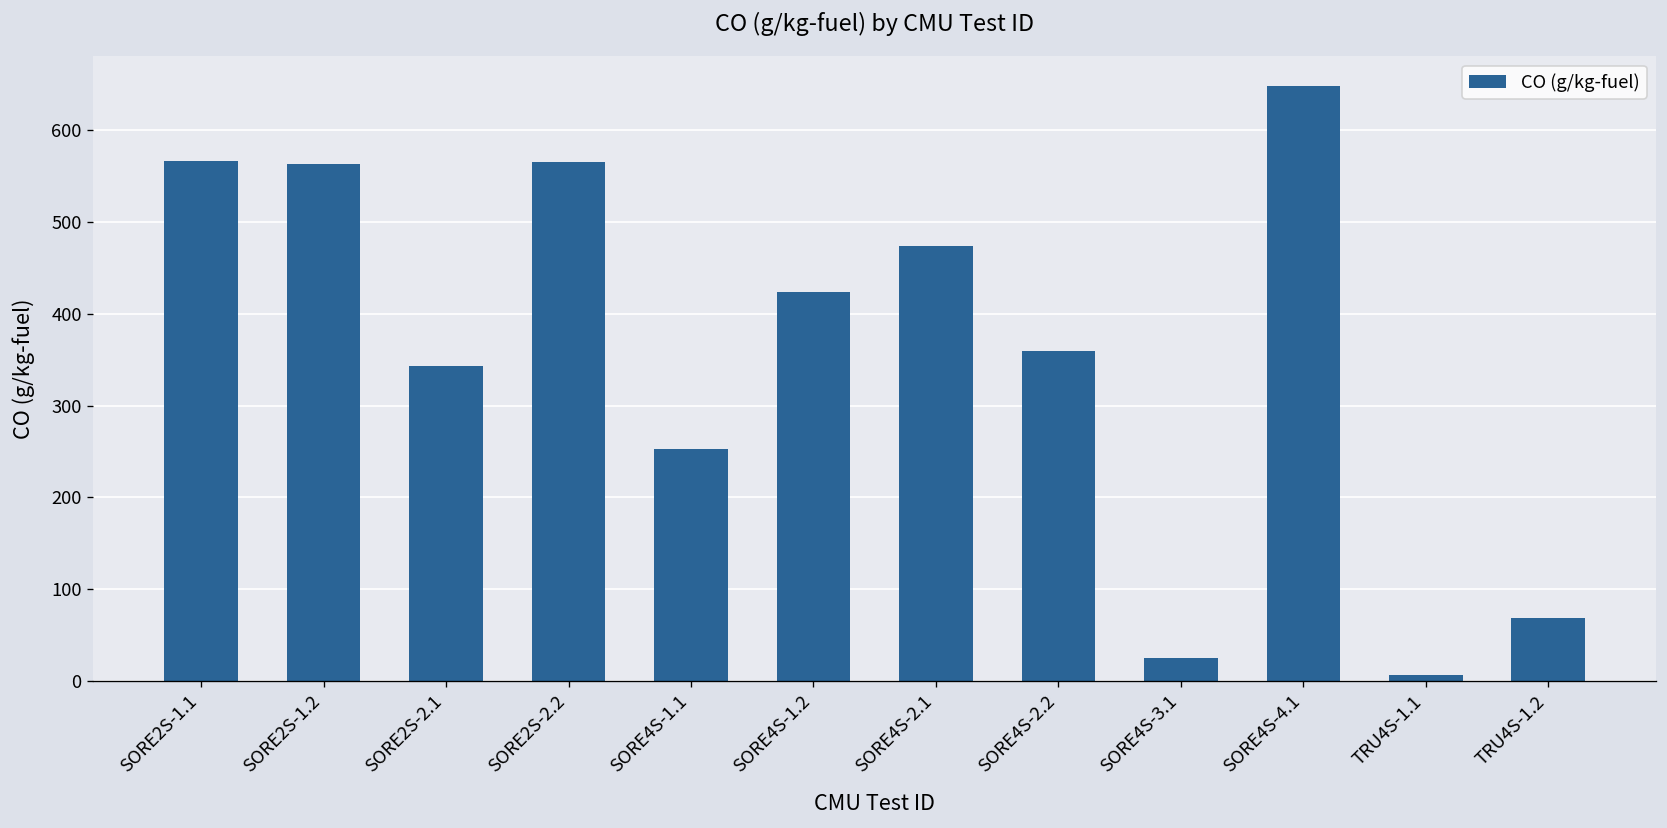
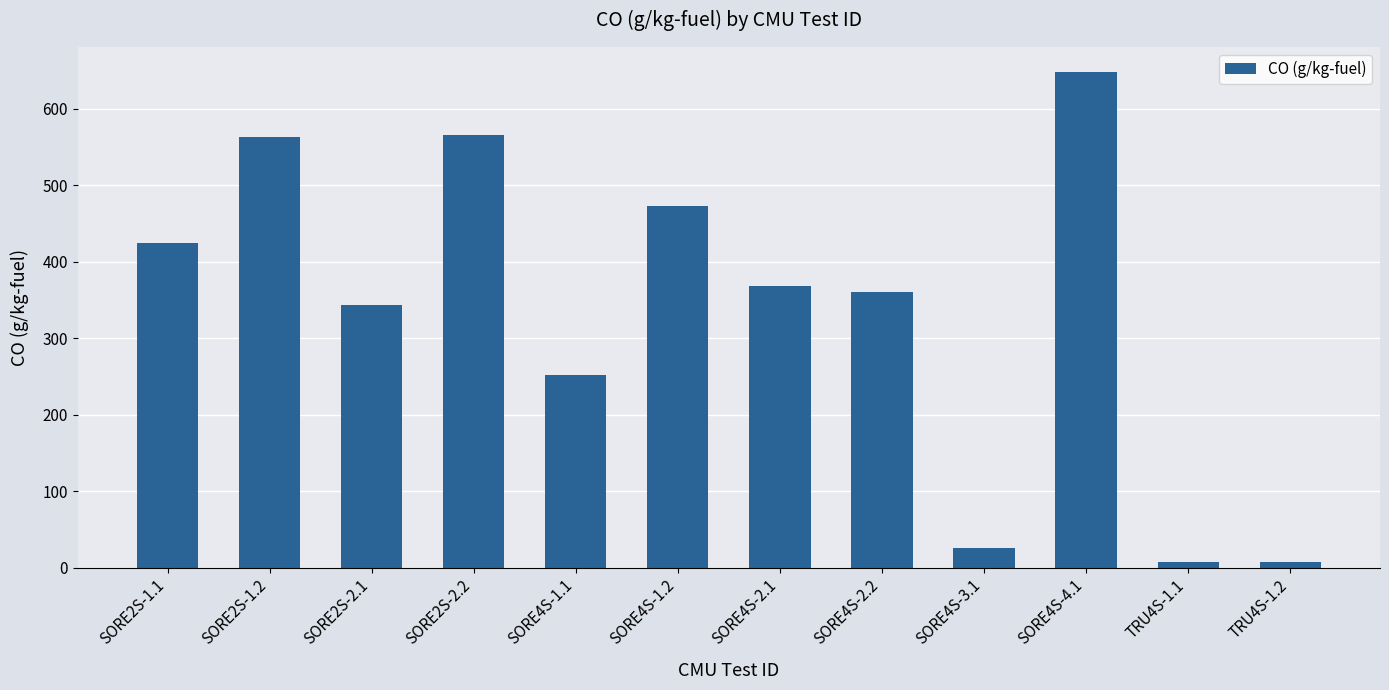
  {
-   "SORE2S-1.1": 570,
+   "SORE2S-1.1": 420,
    "SORE2S-1.2": 560,
    "SORE2S-2.1": 340,
    "SORE2S-2.2": 560,
    "SORE4S-1.1": 250,
-   "SORE4S-1.2": 420,
-   "SORE4S-2.1": 470,
+   "SORE4S-1.2": 470,
+   "SORE4S-2.1": 370,
    "SORE4S-2.2": 360,
    "SORE4S-3.1": 20,
    "SORE4S-4.1": 650,
    "TRU4S-1.1": 10,
-   "TRU4S-1.2": 70
+   "TRU4S-1.2": 10
  }
